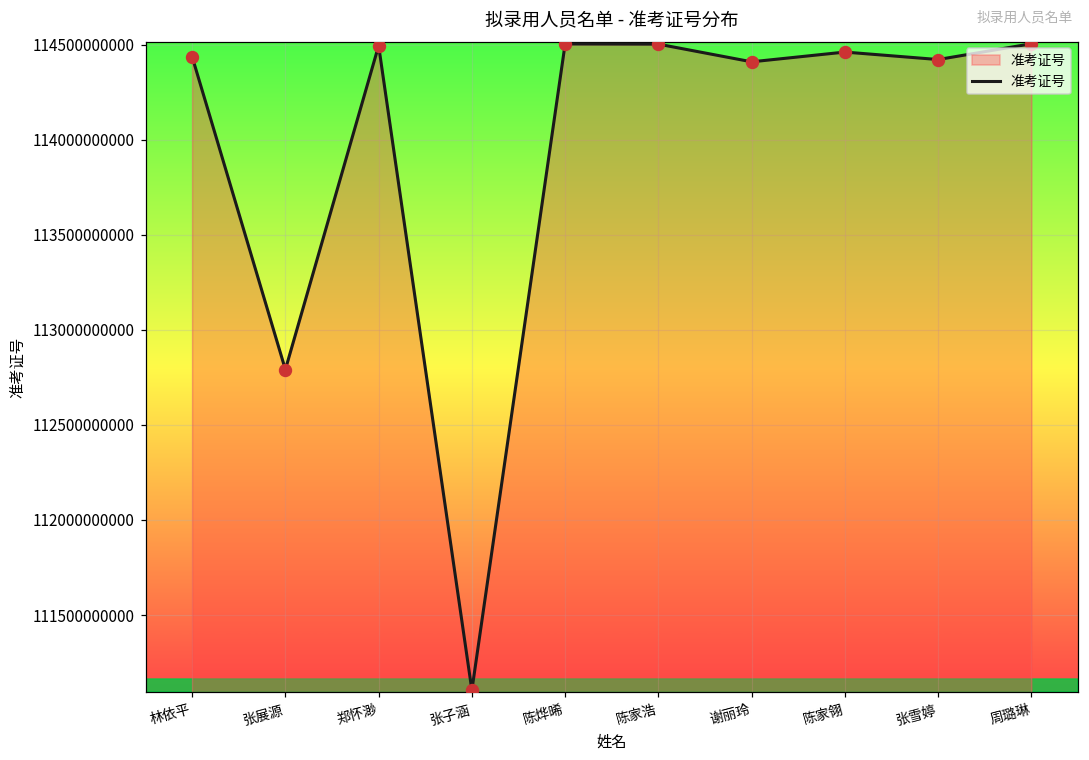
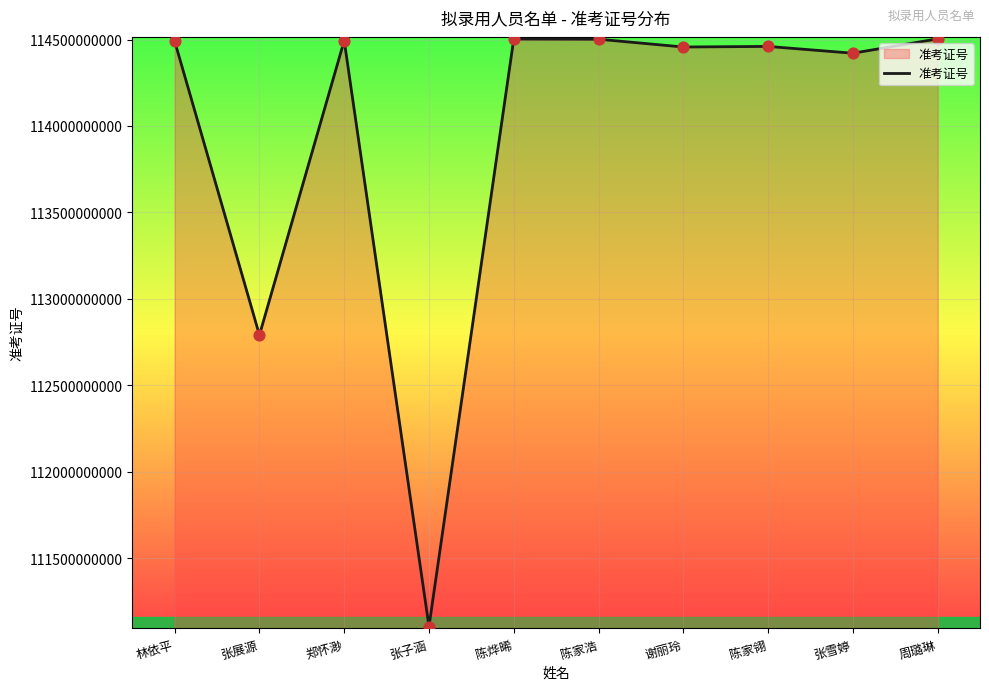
  {
-   "林依平": 114440000000,
+   "林依平": 114490000000,
    "张展源": 112790000000,
    "郑怀渺": 114490000000,
    "陈烨晞": 114500000000,
    "陈家浩": 114500000000,
-   "谢丽玲": 114410000000,
+   "谢丽玲": 114460000000,
    "陈家翎": 114460000000,
    "张雪婷": 114420000000,
    "周璐琳": 114500000000
  }
